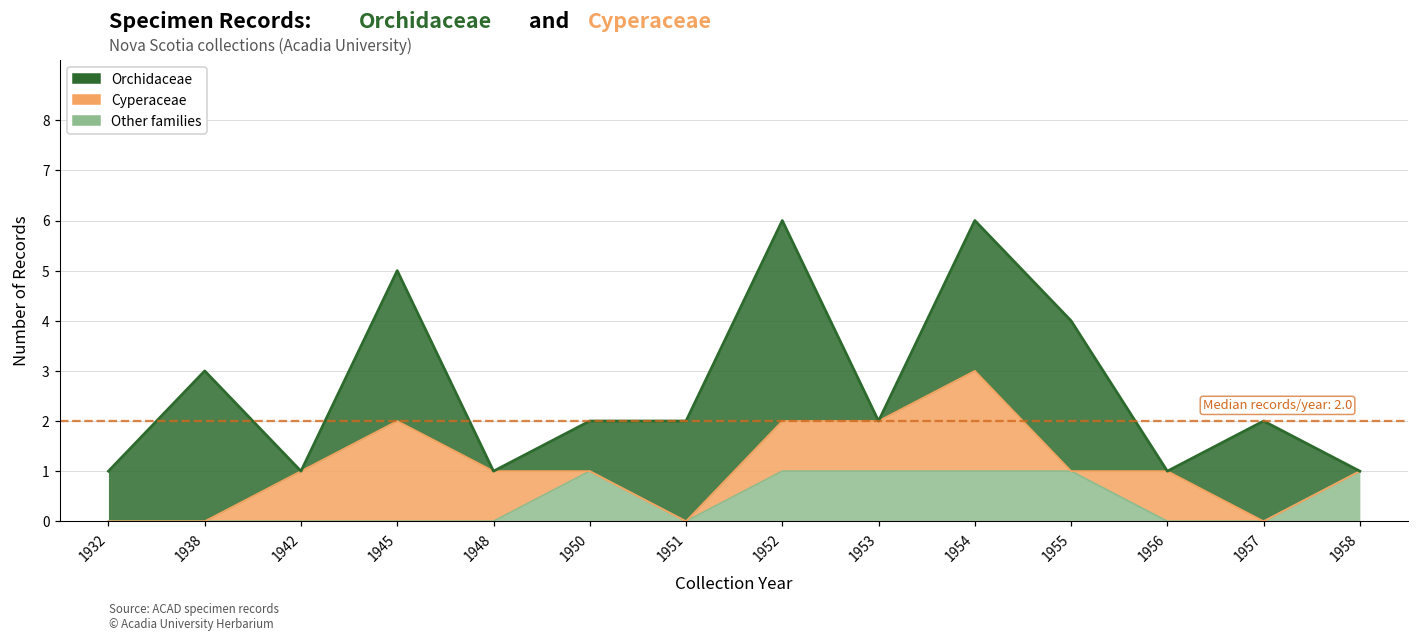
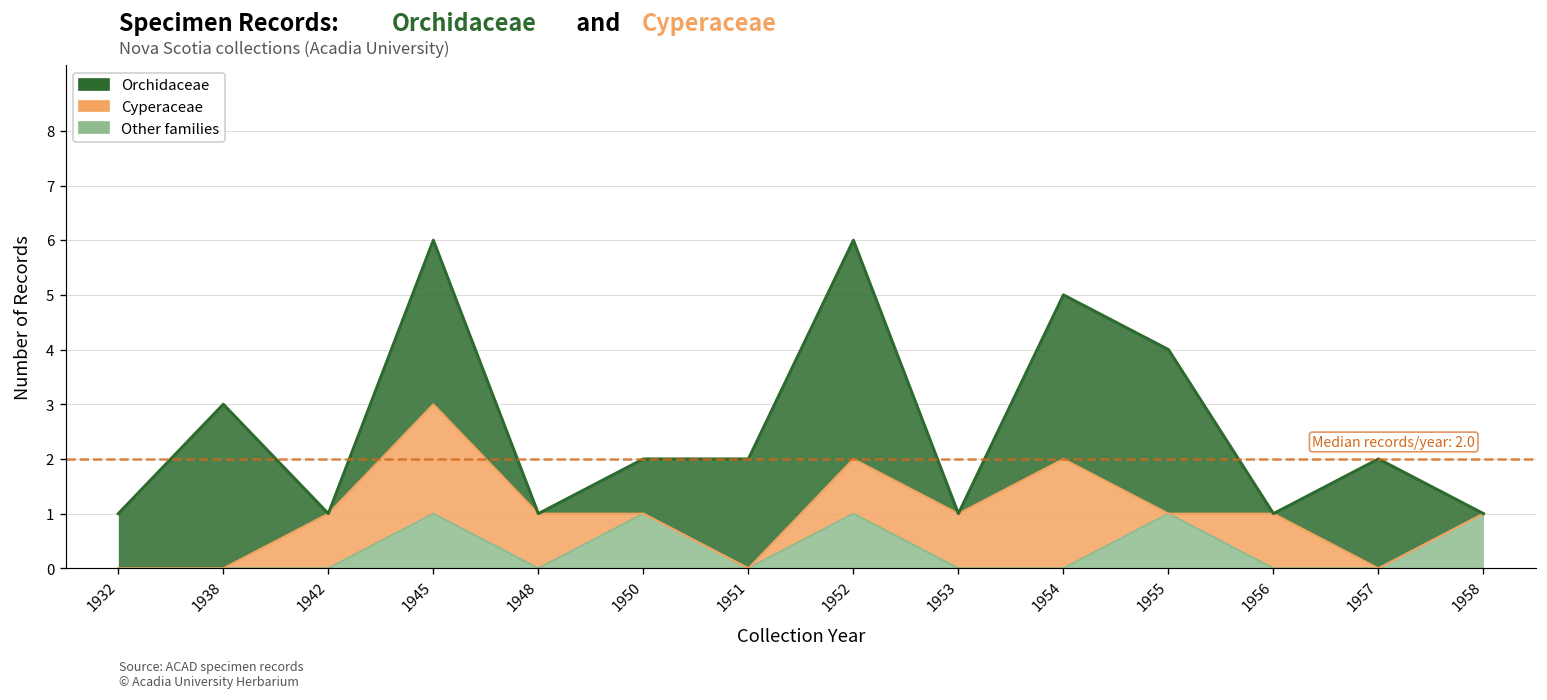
  {
    "Other families": {
      "1942": 0,
-     "1945": 0,
+     "1945": 1,
      "1948": 0,
      "1952": 1,
-     "1953": 1,
-     "1954": 1,
+     "1953": 0,
+     "1954": 0,
      "1956": 0
    },
    "Cyperaceae": {
      "1952": 2
    },
    "Orchidaceae": {
      "1932": 1,
      "1938": 3,
      "1945": 3,
      "1950": 1,
      "1951": 2,
      "1952": 4,
      "1954": 3,
      "1955": 3
    }
  }
